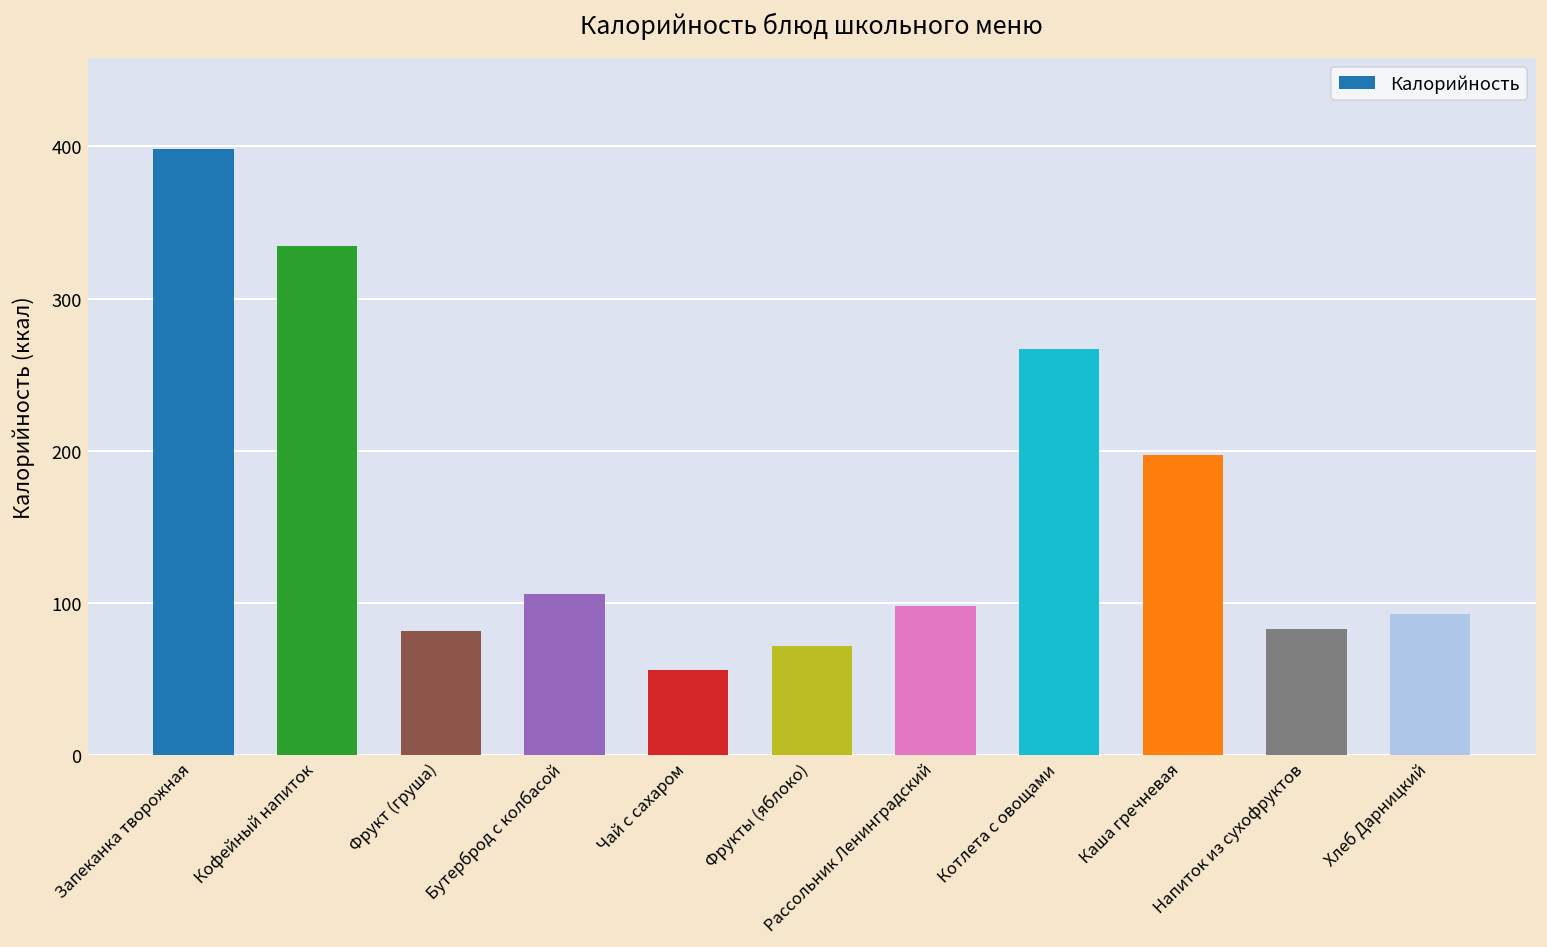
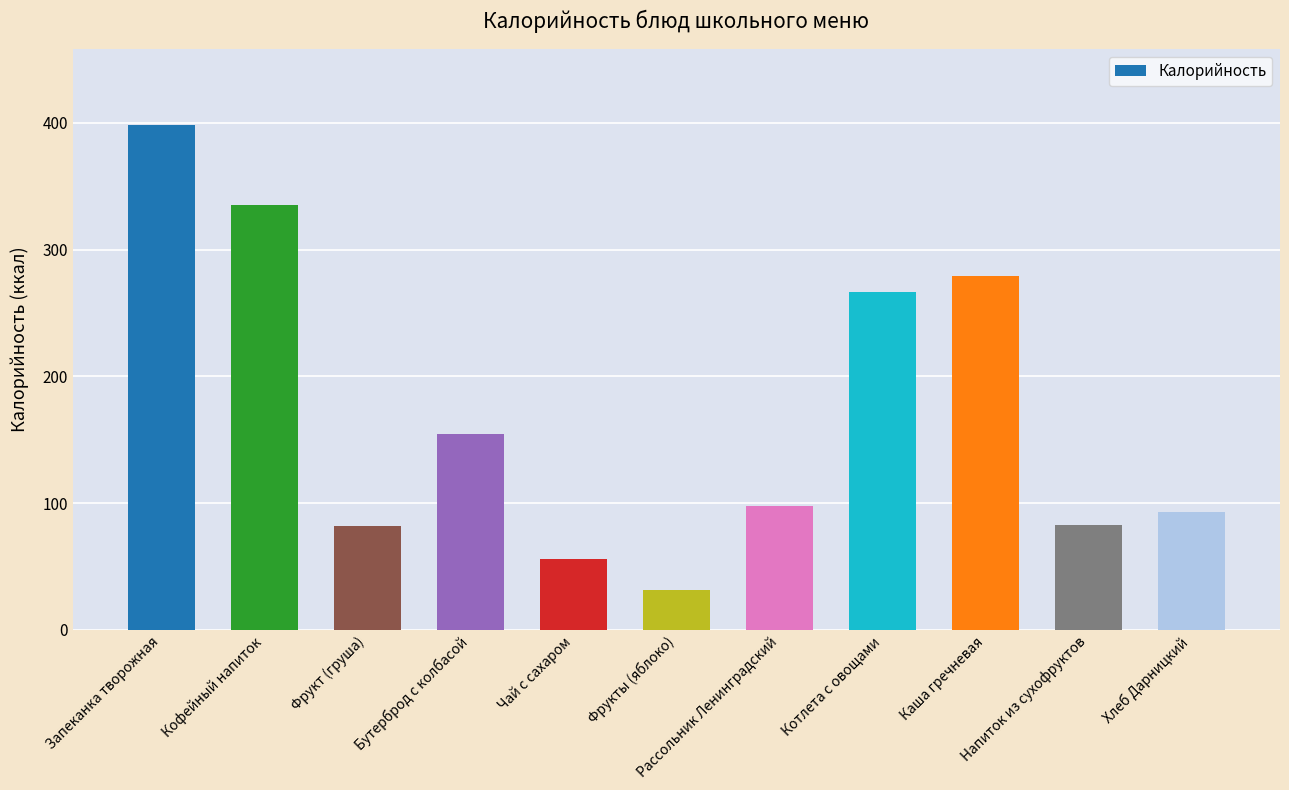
  {
    "Запеканка творожная": 398,
    "Кофейный напиток": 335,
    "Фрукт (груша)": 82,
-   "Бутерброд с колбасой": 106,
+   "Бутерброд с колбасой": 154,
    "Чай с сахаром": 56,
-   "Фрукты (яблоко)": 72,
+   "Фрукты (яблоко)": 31,
    "Рассольник Ленинградский": 98,
    "Котлета с овощами": 267,
-   "Каша гречневая": 197,
+   "Каша гречневая": 279,
    "Напиток из сухофруктов": 83,
    "Хлеб Дарницкий": 93
  }
